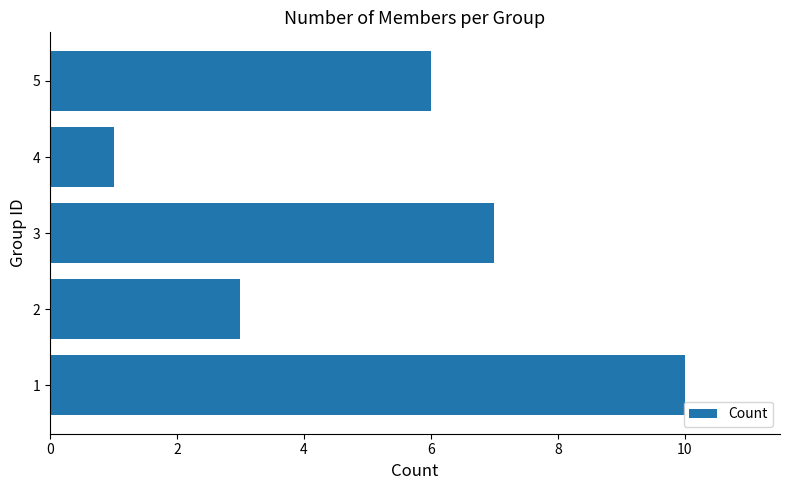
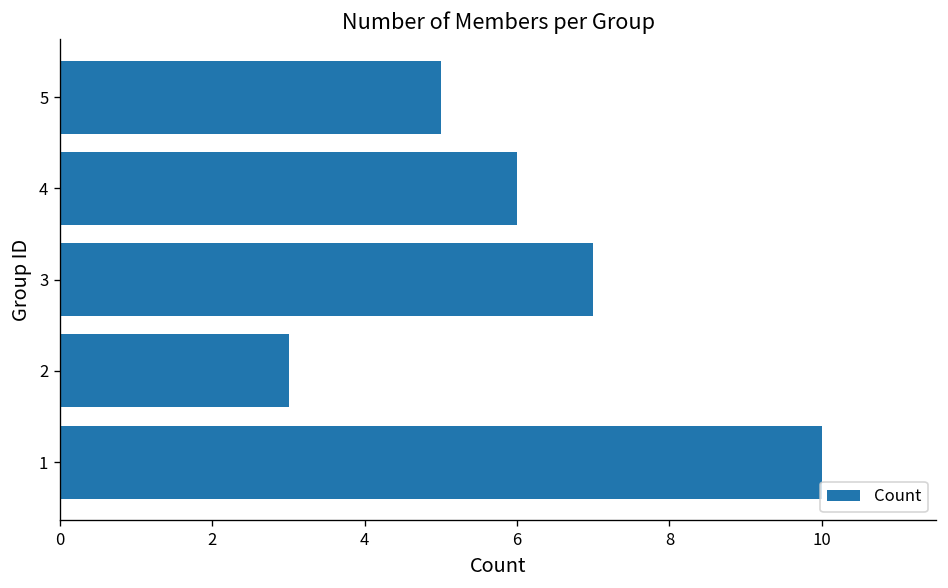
  {
-   "5": 6,
-   "4": 1,
+   "5": 5,
+   "4": 6,
    "3": 7,
    "2": 3,
    "1": 10
  }
